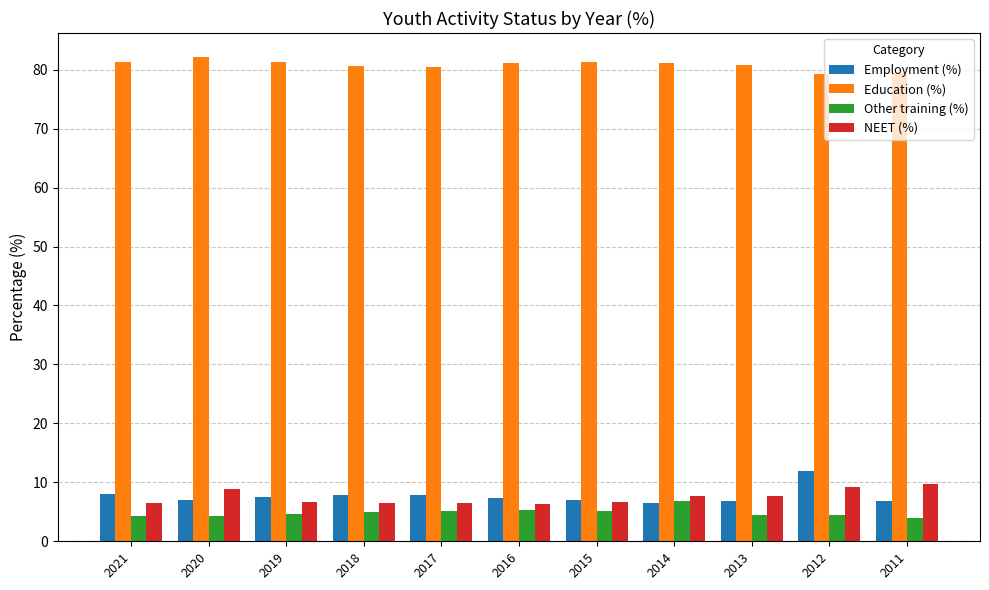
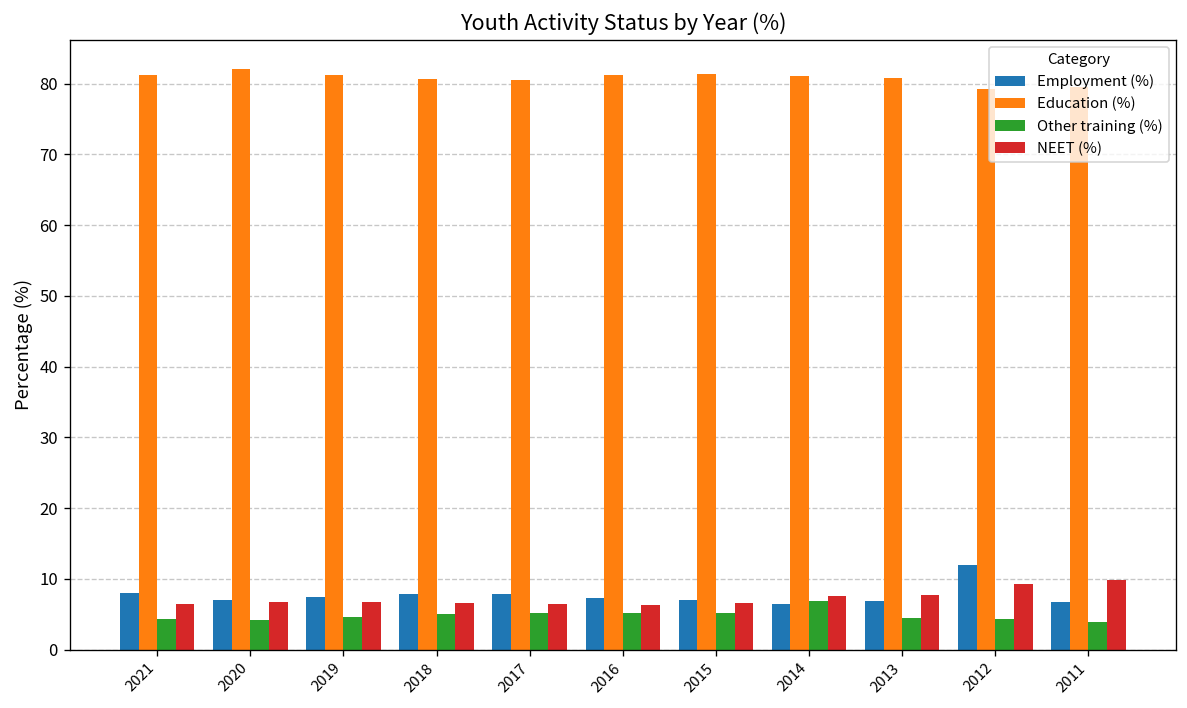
  {
    "Employment (%)": {
      "2021": 8,
      "2020": 7,
      "2019": 7,
      "2018": 8,
      "2017": 8,
      "2016": 7,
      "2015": 7,
      "2014": 6,
      "2013": 7,
      "2012": 12,
      "2011": 7
    },
    "Education (%)": {
      "2021": 81,
      "2020": 82,
      "2019": 81,
      "2018": 81,
      "2017": 80,
      "2016": 81,
      "2015": 81,
      "2014": 81,
      "2013": 81,
      "2012": 79
    },
    "Other training (%)": {
      "2021": 4,
      "2020": 4,
      "2019": 5,
      "2018": 5,
      "2017": 5,
      "2016": 5,
      "2015": 5,
      "2014": 7,
      "2013": 5,
      "2012": 4,
      "2011": 4
    },
    "NEET (%)": {
      "2021": 6,
-     "2020": 9,
+     "2020": 7,
      "2019": 7,
      "2018": 7,
      "2017": 6,
      "2016": 6,
      "2015": 7,
      "2014": 8,
      "2013": 8,
      "2012": 9,
      "2011": 10
    }
  }
